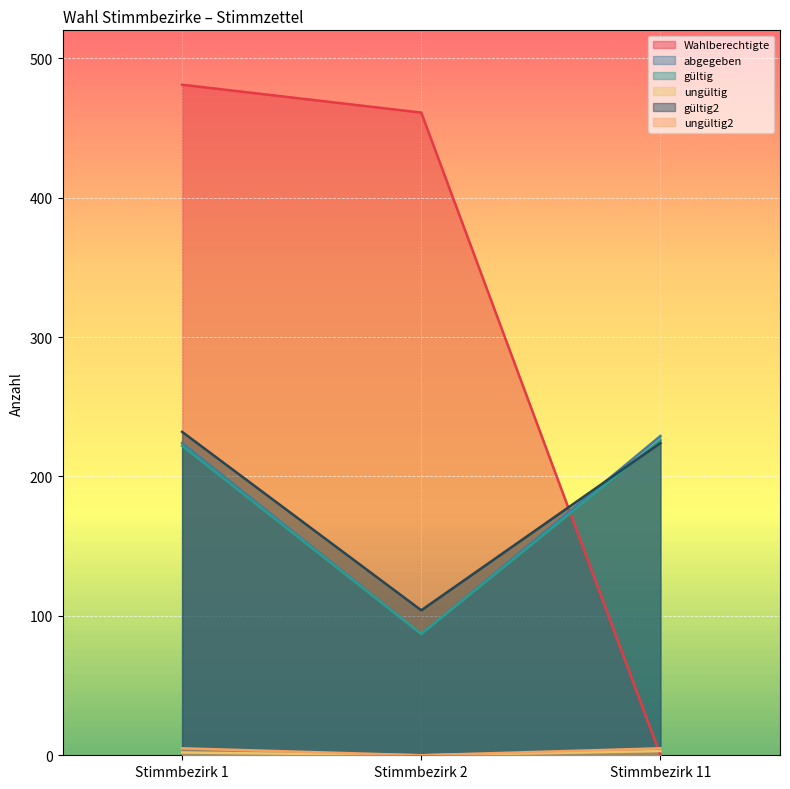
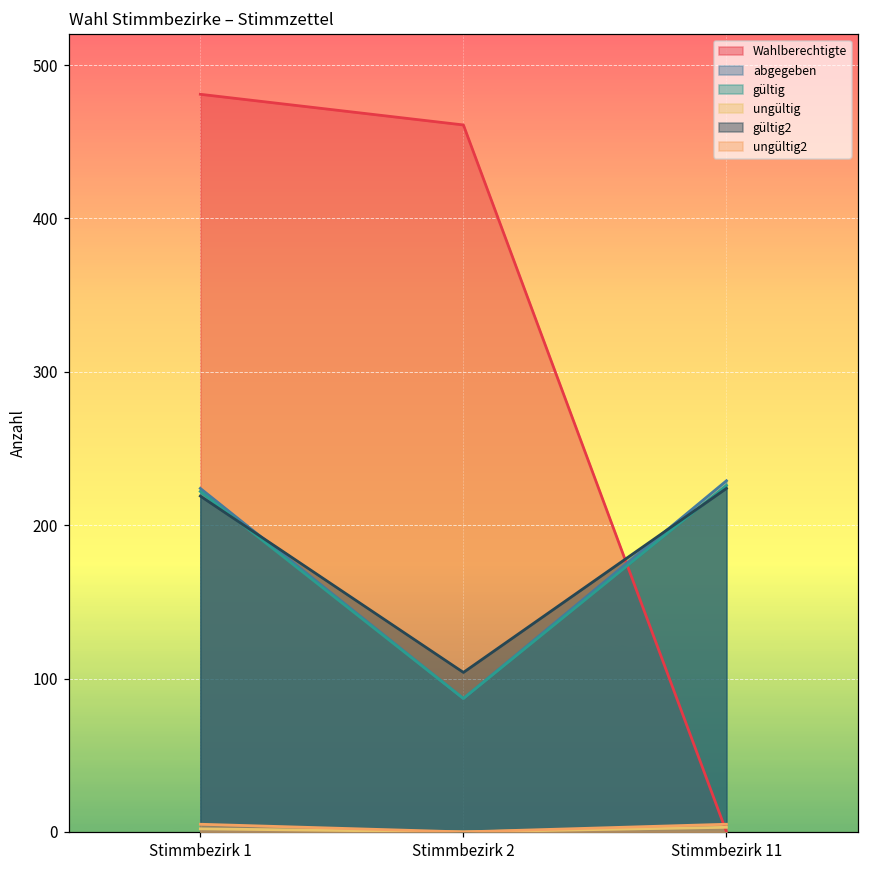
  {
    "Wahlberechtigte": {
      "Stimmbezirk 1": 481,
      "Stimmbezirk 2": 461,
      "Stimmbezirk 11": 0
    },
    "gültig2": {
-     "Stimmbezirk 1": 232,
+     "Stimmbezirk 1": 219,
      "Stimmbezirk 2": 104,
      "Stimmbezirk 11": 224
    }
  }
